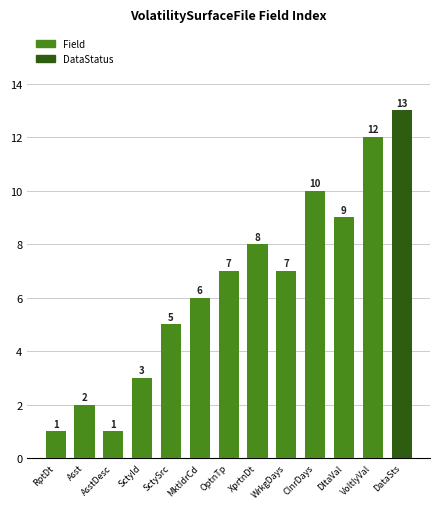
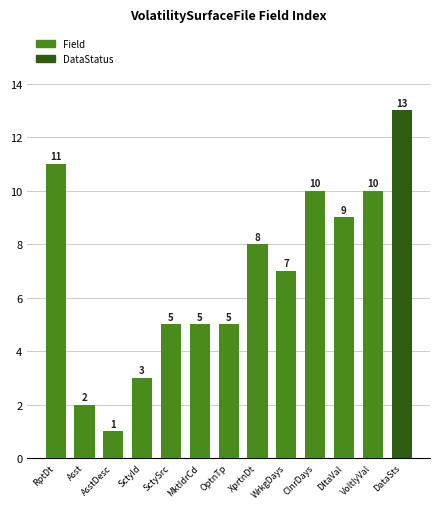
  {
-   "RptDt": 1,
+   "RptDt": 11,
    "Asst": 2,
    "AsstDesc": 1,
    "SctyId": 3,
    "SctySrc": 5,
-   "MktIdrCd": 6,
-   "OptnTp": 7,
+   "MktIdrCd": 5,
+   "OptnTp": 5,
    "XprtnDt": 8,
    "WrkgDays": 7,
    "ClnrDays": 10,
    "DltaVal": 9,
-   "VoltlyVal": 12,
+   "VoltlyVal": 10,
    "DataSts": 13
  }
